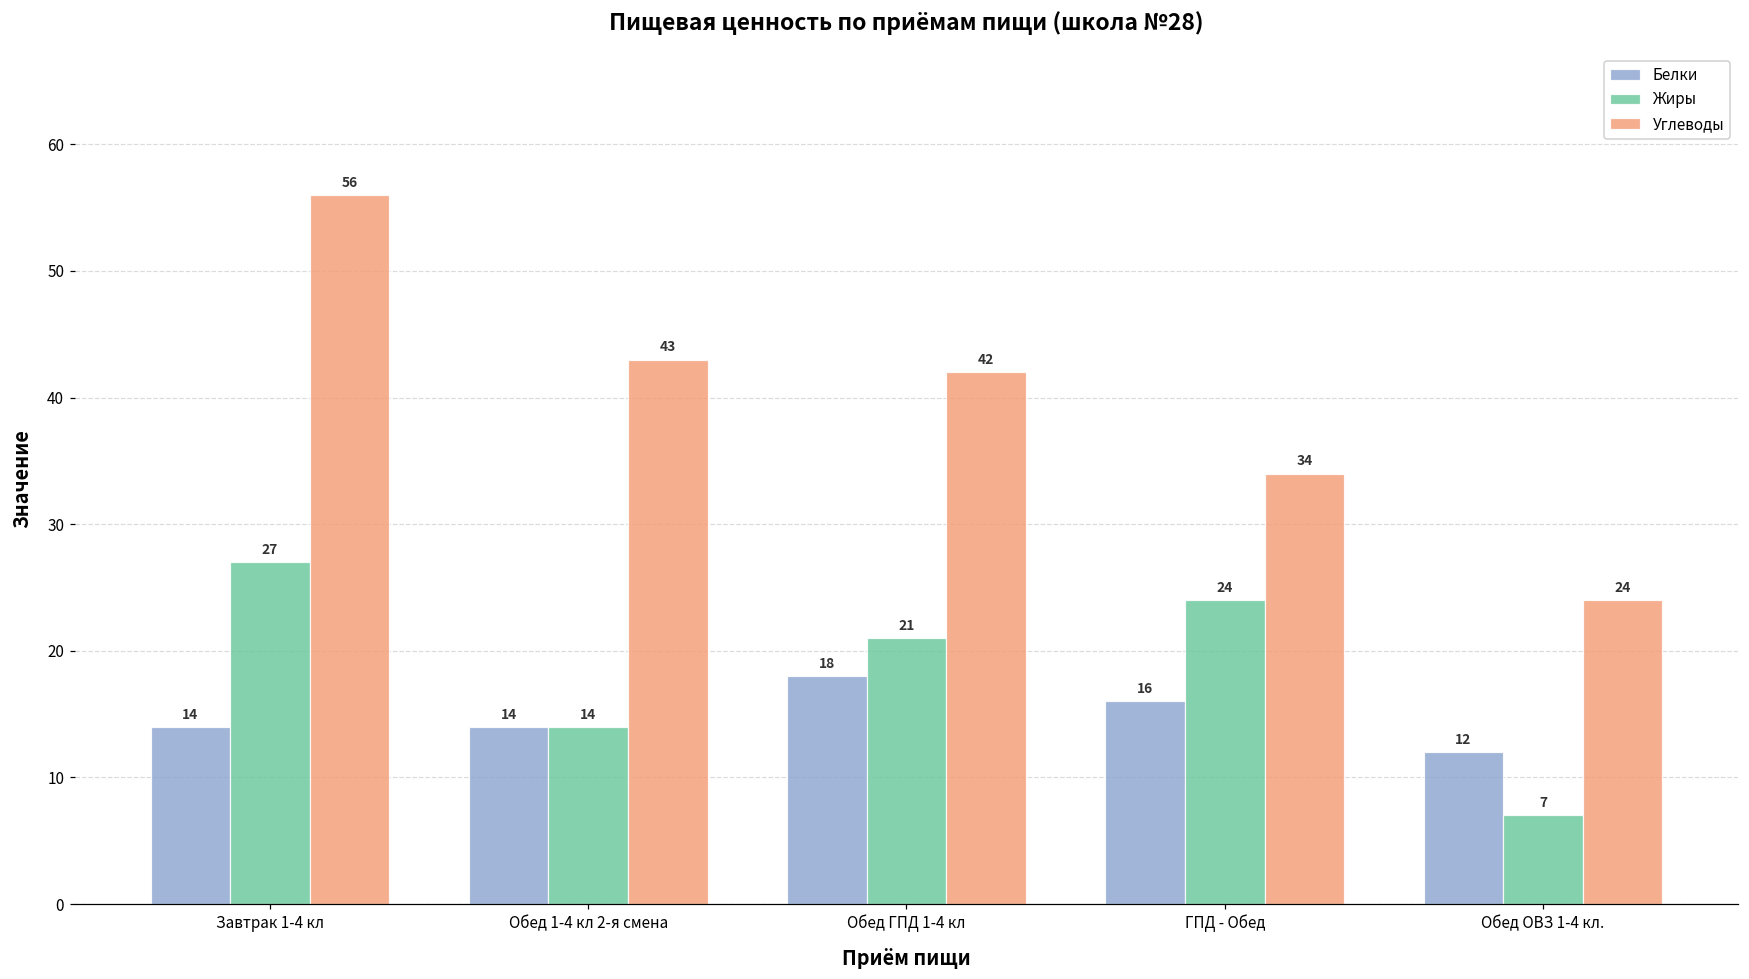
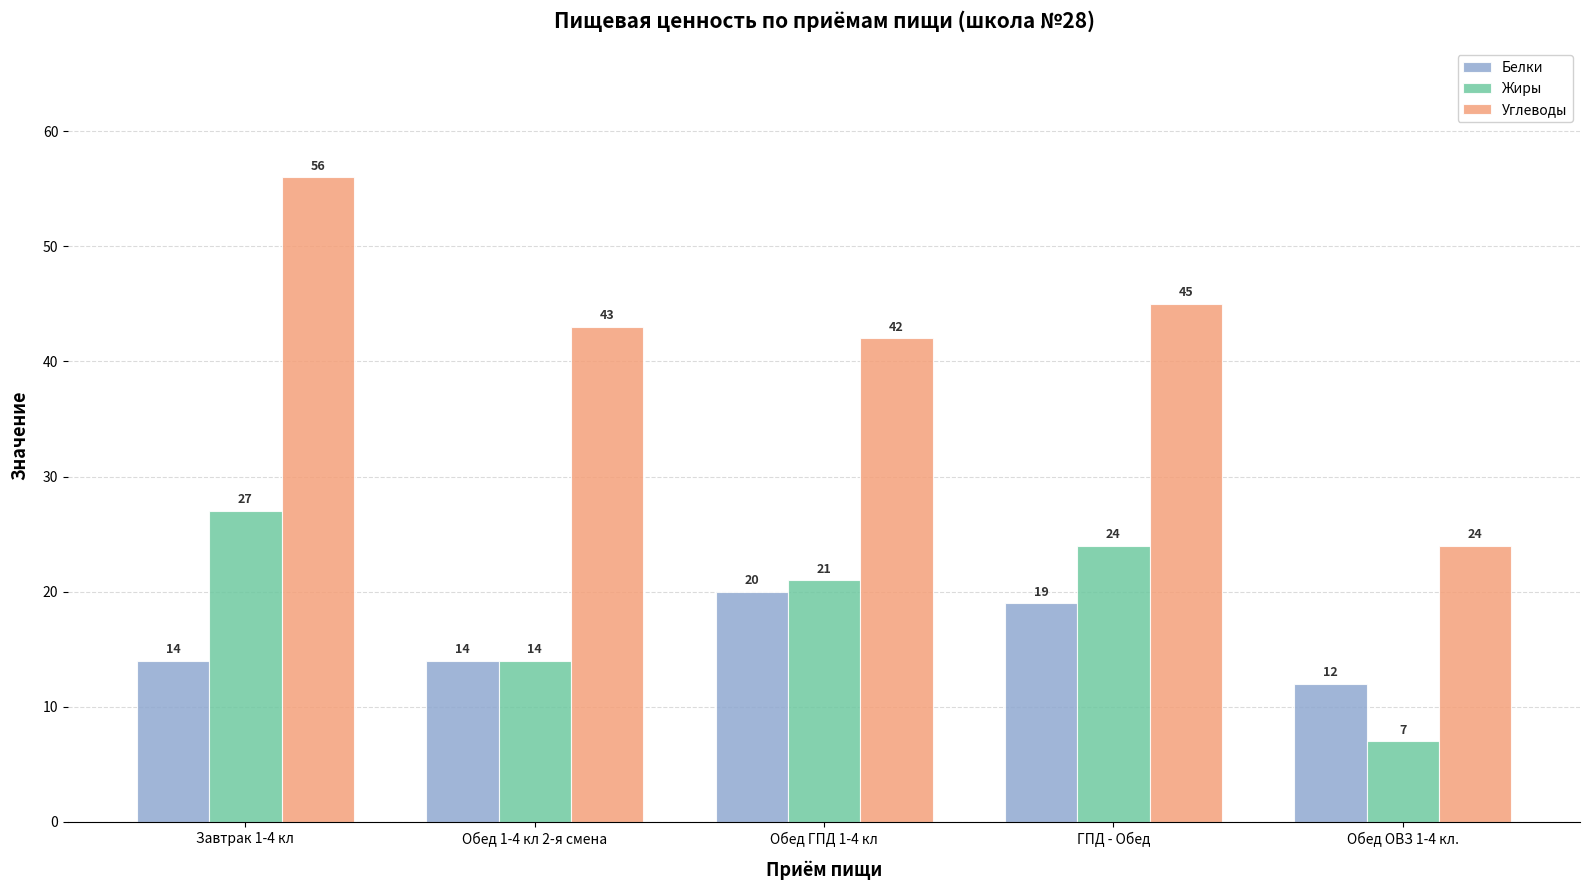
  {
    "Белки": {
      "Завтрак 1-4 кл": 14,
      "Обед 1-4 кл 2-я смена": 14,
-     "Обед ГПД 1-4 кл": 18,
-     "ГПД - Обед": 16,
+     "Обед ГПД 1-4 кл": 20,
+     "ГПД - Обед": 19,
      "Обед ОВЗ 1-4 кл.": 12
    },
    "Жиры": {
      "Завтрак 1-4 кл": 27,
      "Обед 1-4 кл 2-я смена": 14,
      "Обед ГПД 1-4 кл": 21,
      "ГПД - Обед": 24,
      "Обед ОВЗ 1-4 кл.": 7
    },
    "Углеводы": {
      "Завтрак 1-4 кл": 56,
      "Обед 1-4 кл 2-я смена": 43,
      "Обед ГПД 1-4 кл": 42,
-     "ГПД - Обед": 34,
+     "ГПД - Обед": 45,
      "Обед ОВЗ 1-4 кл.": 24
    }
  }
